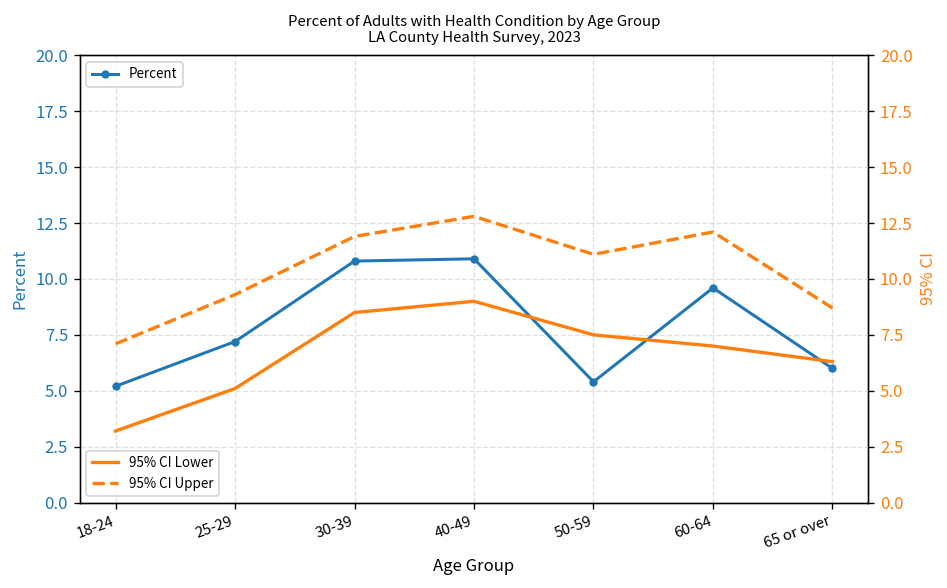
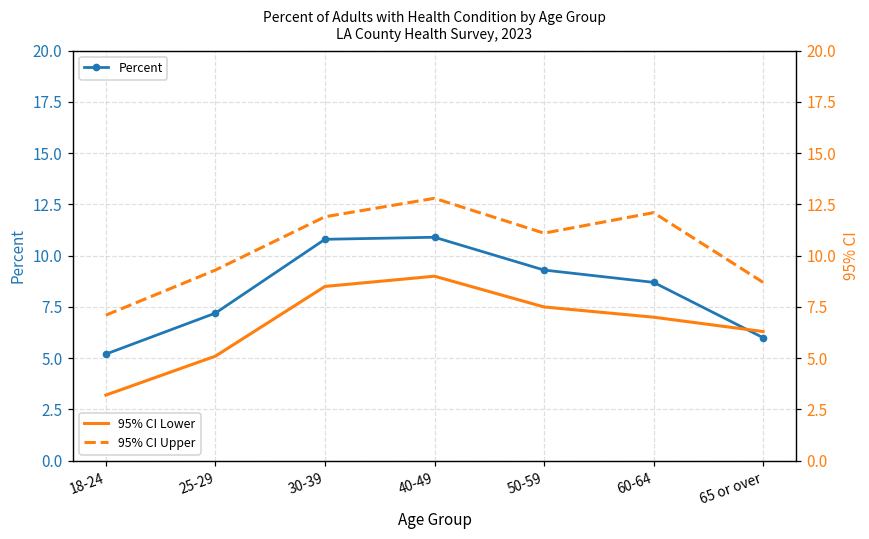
  {
    "Percent": {
      "18-24": 5.2,
      "25-29": 7.2,
      "30-39": 10.8,
      "40-49": 10.9,
-     "50-59": 5.4,
-     "60-64": 9.6,
+     "50-59": 9.3,
+     "60-64": 8.7,
      "65 or over": 6.0
    }
  }
